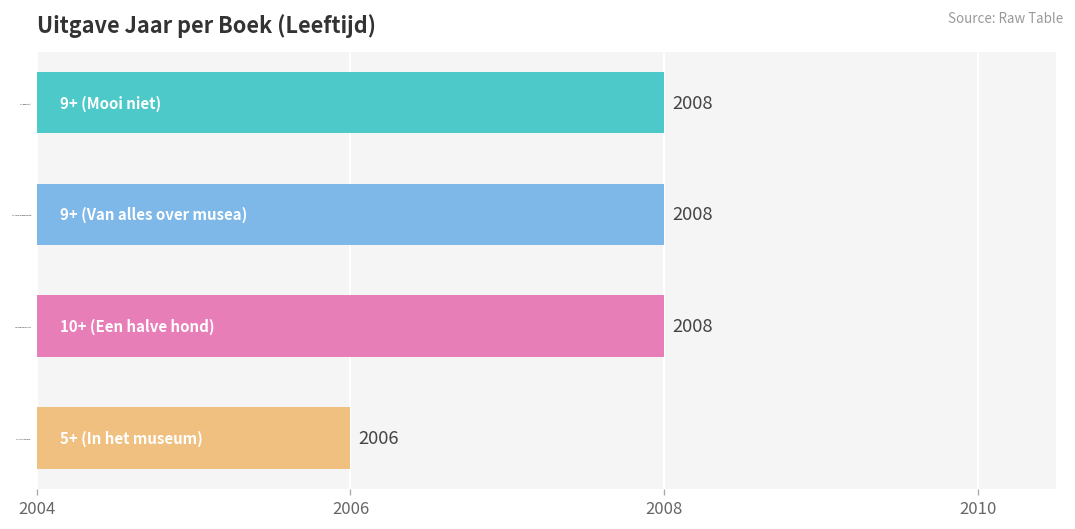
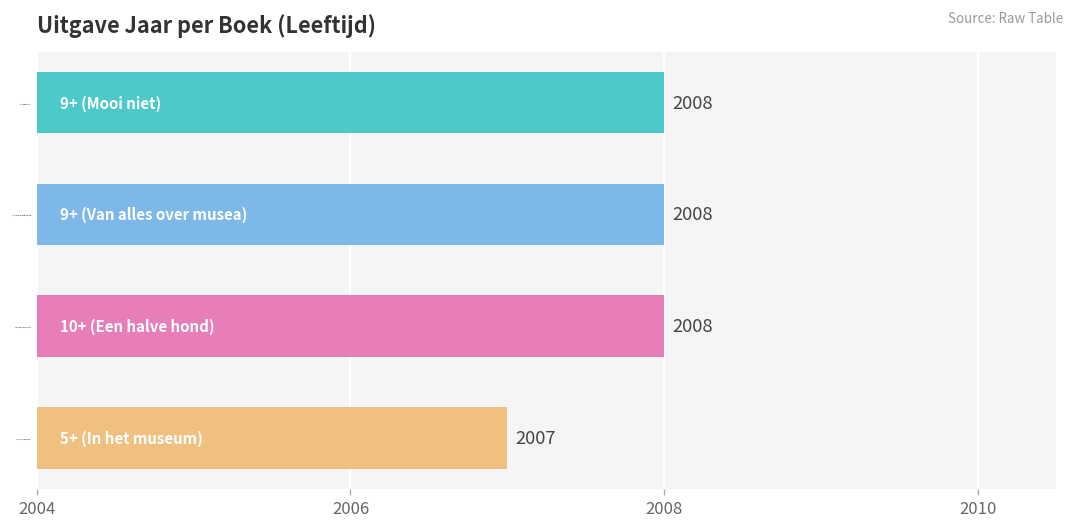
  {
    "9+ (Mooi niet)": 2008,
    "9+ (Van alles over musea)": 2008,
    "10+ (Een halve hond)": 2008,
-   "5+ (In het museum)": 2006
+   "5+ (In het museum)": 2007
  }
